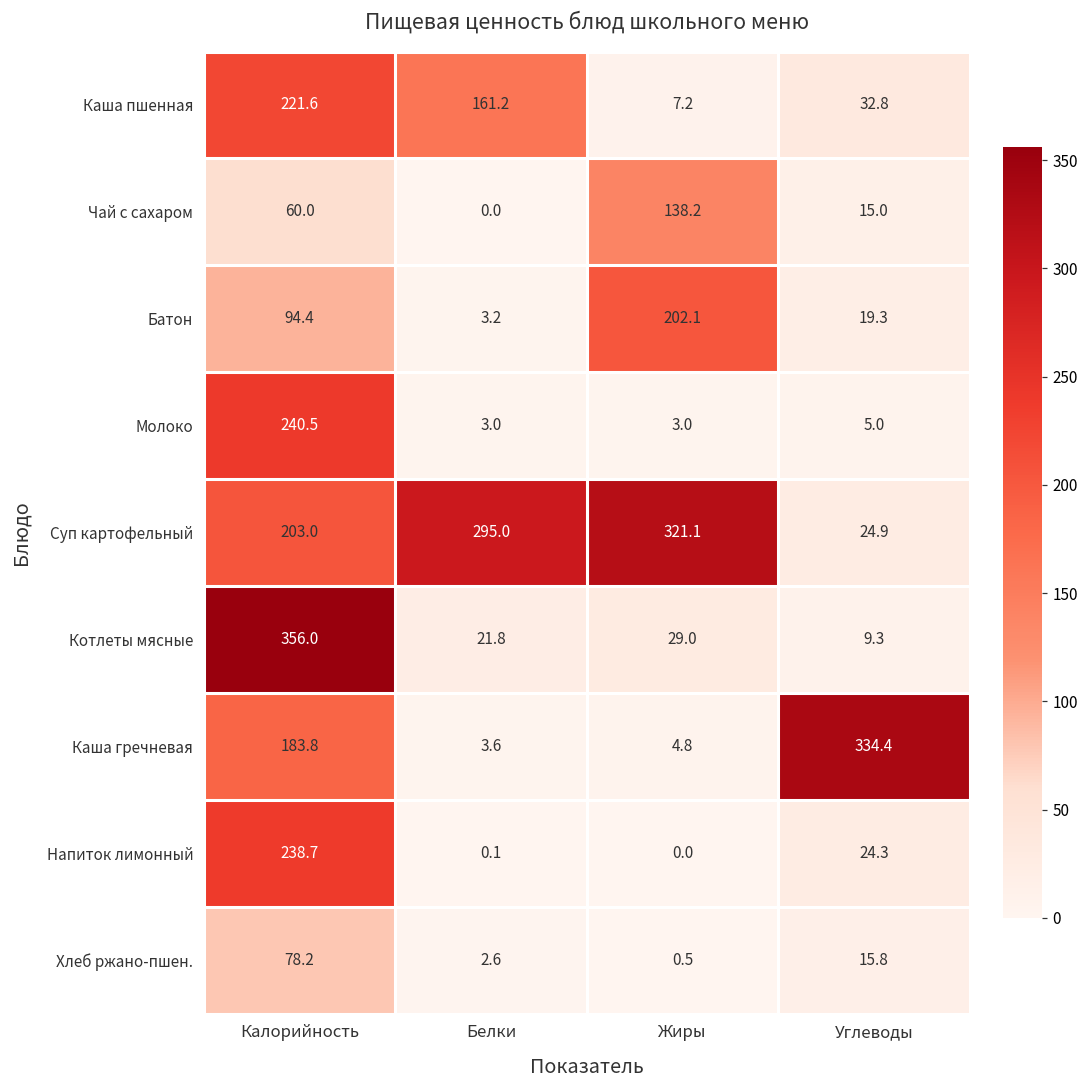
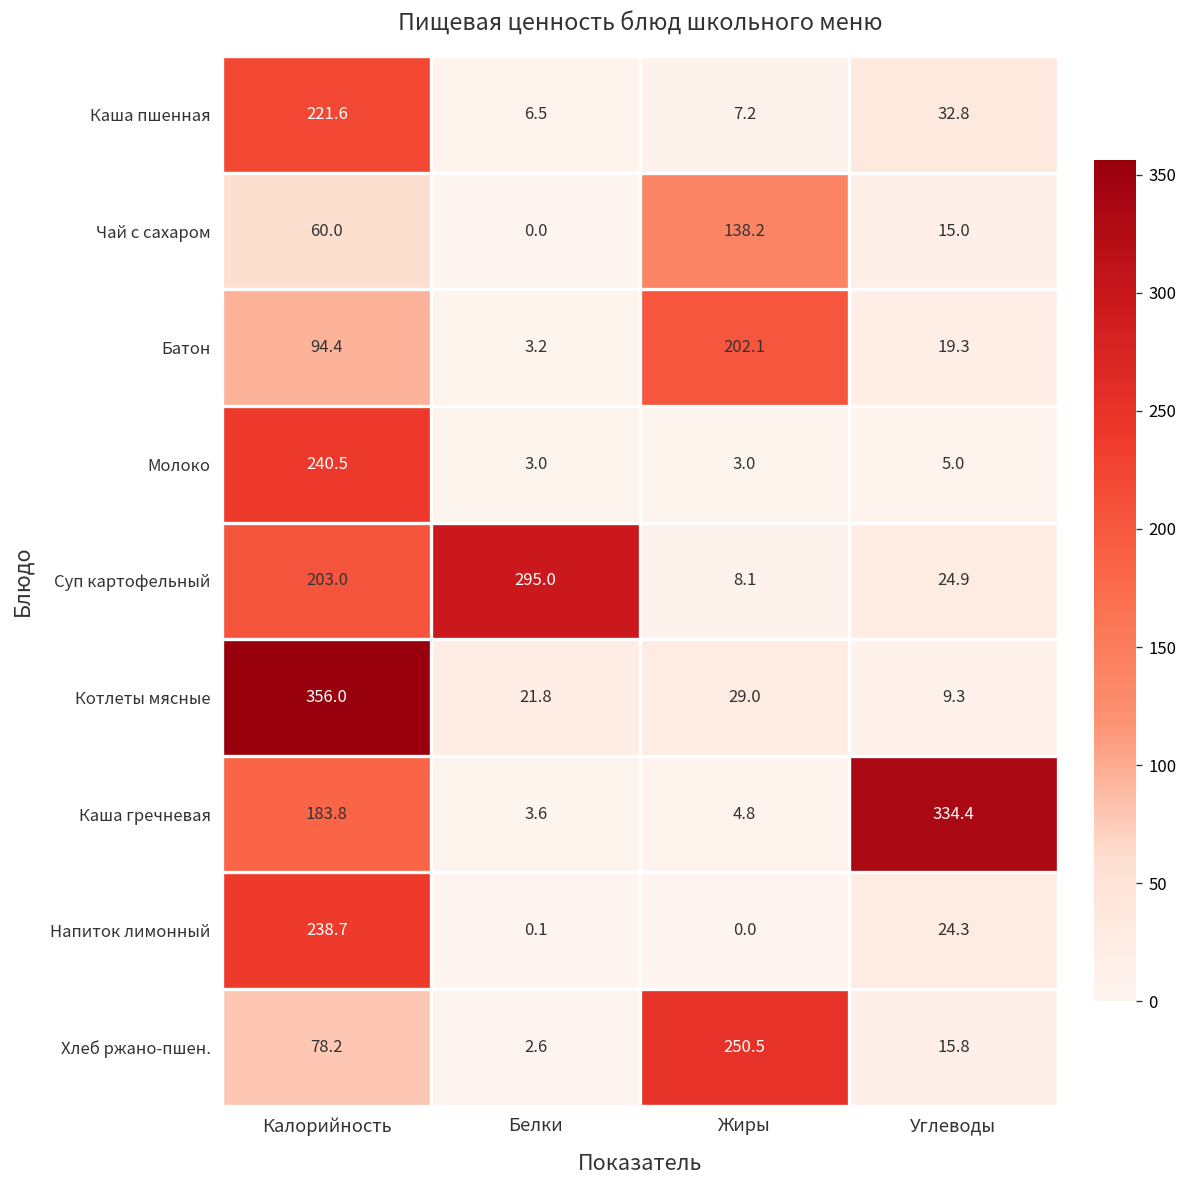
  {
    "Каша пшенная": {
      "Калорийность": 221.6,
-     "Белки": 161.2,
+     "Белки": 6.5,
      "Жиры": 7.2,
      "Углеводы": 32.8
    },
    "Чай с сахаром": {
      "Калорийность": 60.0,
      "Белки": 0.0,
      "Жиры": 138.2,
      "Углеводы": 15.0
    },
    "Батон": {
      "Калорийность": 94.4,
      "Белки": 3.2,
      "Жиры": 202.1,
      "Углеводы": 19.3
    },
    "Молоко": {
      "Калорийность": 240.5,
      "Белки": 3.0,
      "Жиры": 3.0,
      "Углеводы": 5.0
    },
    "Суп картофельный": {
      "Калорийность": 203.0,
      "Белки": 295.0,
-     "Жиры": 321.1,
+     "Жиры": 8.1,
      "Углеводы": 24.9
    },
    "Котлеты мясные": {
      "Калорийность": 356.0,
      "Белки": 21.8,
      "Жиры": 29.0,
      "Углеводы": 9.3
    },
    "Каша гречневая": {
      "Калорийность": 183.8,
      "Белки": 3.6,
      "Жиры": 4.8,
      "Углеводы": 334.4
    },
    "Напиток лимонный": {
      "Калорийность": 238.7,
      "Белки": 0.1,
      "Жиры": 0.0,
      "Углеводы": 24.3
    },
    "Хлеб ржано-пшен.": {
      "Калорийность": 78.2,
      "Белки": 2.6,
-     "Жиры": 0.5,
+     "Жиры": 250.5,
      "Углеводы": 15.8
    }
  }
